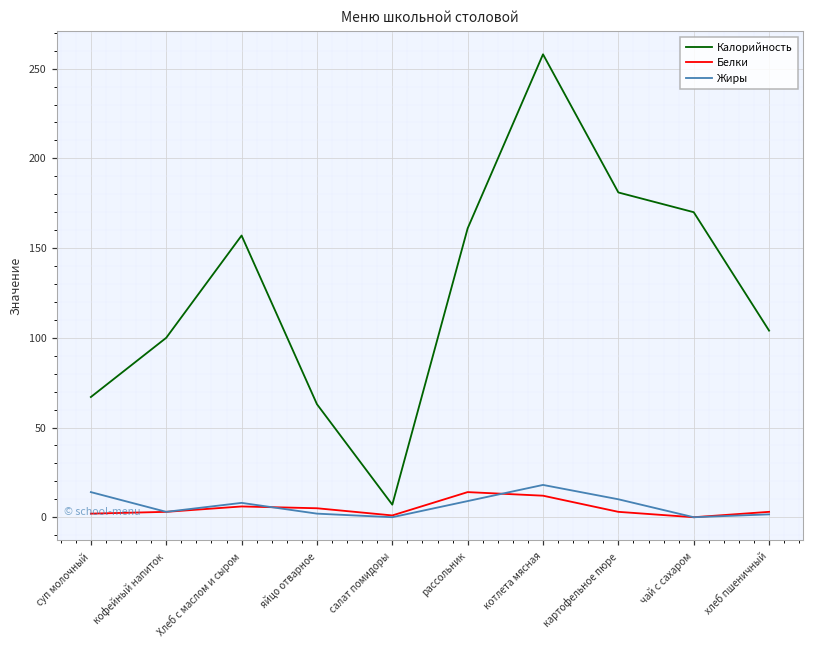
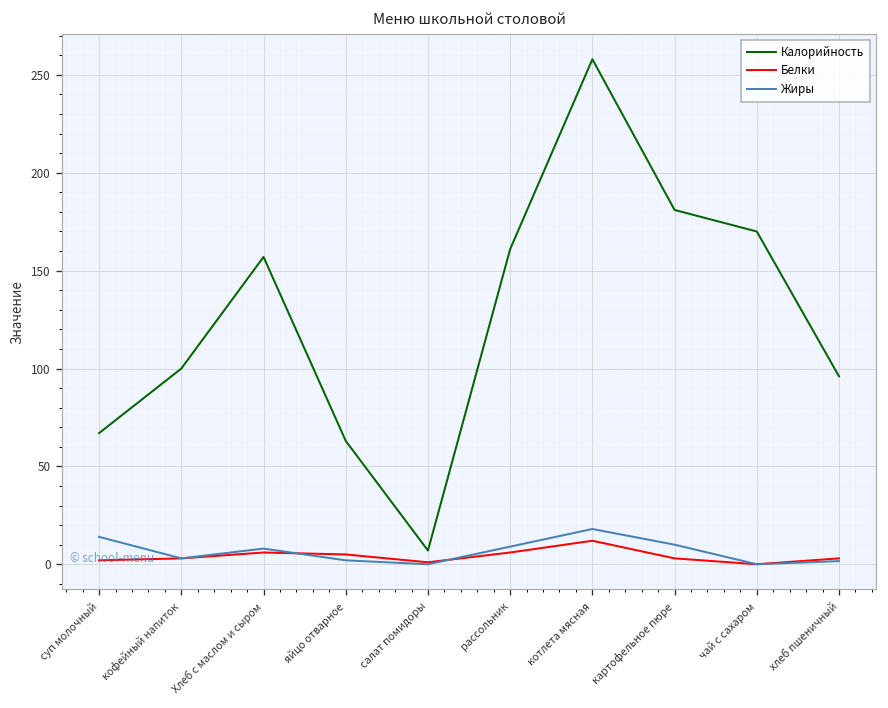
  {
    "Калорийность": {
      "суп молочный": 67,
      "кофейный напиток": 100,
      "Хлеб с маслом и сыром": 157,
      "яйцо отварное": 63,
      "салат помидоры": 7,
      "рассольник": 161,
      "котлета мясная": 258,
      "картофельное пюре": 181,
      "чай с сахаром": 170,
-     "хлеб пшеничный": 104
+     "хлеб пшеничный": 96
    },
    "Белки": {
      "суп молочный": 2,
      "Хлеб с маслом и сыром": 6,
      "яйцо отварное": 5,
-     "рассольник": 14,
+     "рассольник": 6,
      "котлета мясная": 12,
      "картофельное пюре": 3
    },
    "Жиры": {
      "суп молочный": 14,
      "Хлеб с маслом и сыром": 8,
      "яйцо отварное": 2,
      "рассольник": 9,
      "котлета мясная": 18,
      "картофельное пюре": 10
    }
  }
